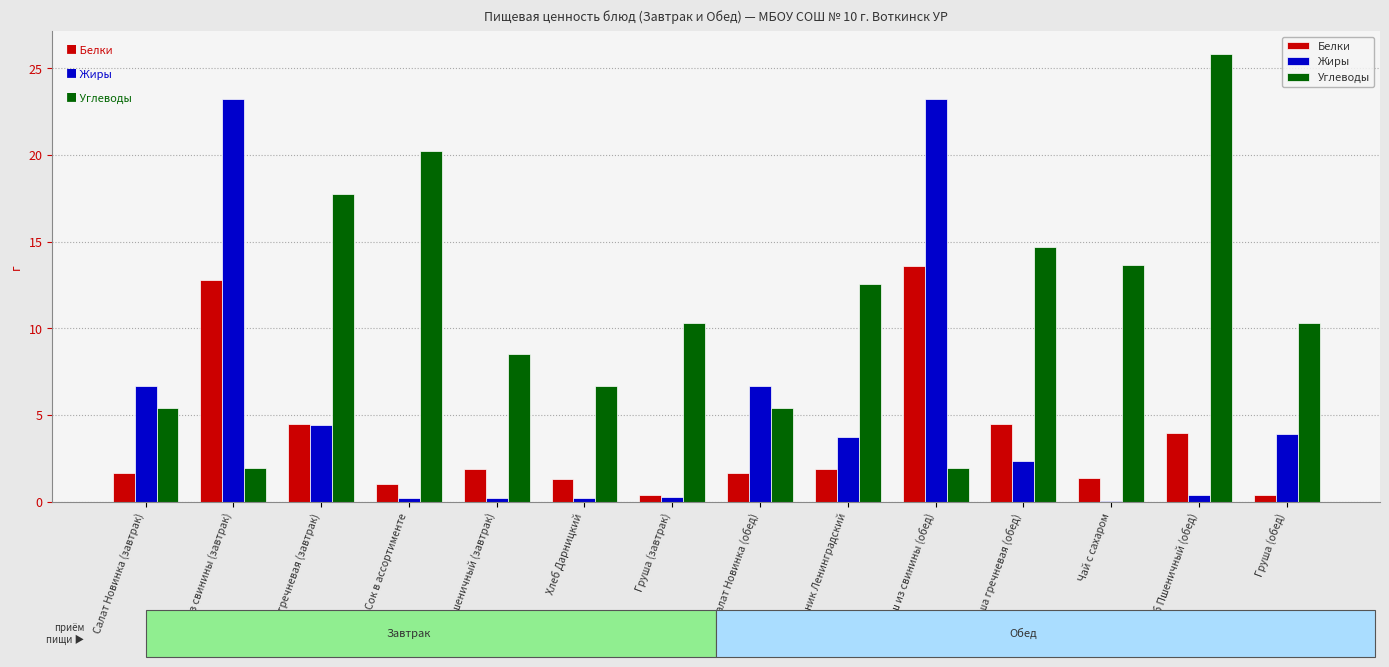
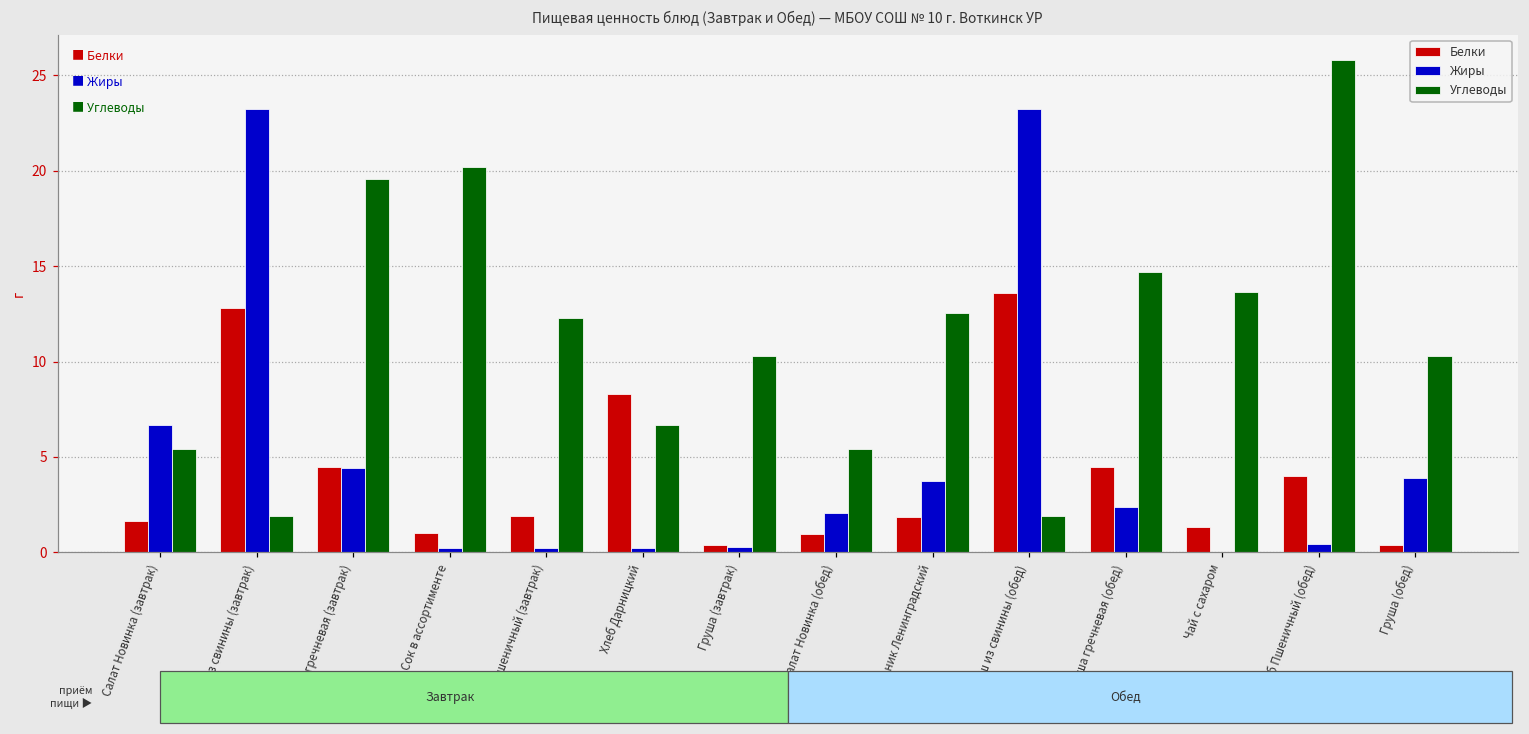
  {
    "Белки": {
      "Салат Новинка (завтрак)": 1.7,
      "Гуляш из свинины (завтрак)": 12.8,
      "Каша гречневая (завтрак)": 4.5,
      "Сок в ассортименте": 1.0,
      "Хлеб Пшеничный (завтрак)": 1.9,
-     "Хлеб Дарницкий": 1.3,
+     "Хлеб Дарницкий": 8.3,
      "Груша (завтрак)": 0.4,
-     "Салат Новинка (обед)": 1.7,
+     "Салат Новинка (обед)": 1.0,
      "Рассольник Ленинградский": 1.9,
      "Гуляш из свинины (обед)": 13.6,
      "Каша гречневая (обед)": 4.5,
      "Чай с сахаром": 1.4,
      "Хлеб Пшеничный (обед)": 4.0,
      "Груша (обед)": 0.4
    },
    "Жиры": {
      "Салат Новинка (завтрак)": 6.7,
      "Гуляш из свинины (завтрак)": 23.3,
      "Каша гречневая (завтрак)": 4.4,
      "Сок в ассортименте": 0.2,
      "Хлеб Пшеничный (завтрак)": 0.2,
      "Хлеб Дарницкий": 0.2,
      "Груша (завтрак)": 0.3,
-     "Салат Новинка (обед)": 6.7,
+     "Салат Новинка (обед)": 2.0,
      "Рассольник Ленинградский": 3.7,
      "Гуляш из свинины (обед)": 23.3,
      "Каша гречневая (обед)": 2.4,
      "Хлеб Пшеничный (обед)": 0.4,
      "Груша (обед)": 3.9
    },
    "Углеводы": {
      "Салат Новинка (завтрак)": 5.4,
      "Гуляш из свинины (завтрак)": 1.9,
-     "Каша гречневая (завтрак)": 17.7,
+     "Каша гречневая (завтрак)": 19.6,
      "Сок в ассортименте": 20.2,
-     "Хлеб Пшеничный (завтрак)": 8.5,
+     "Хлеб Пшеничный (завтрак)": 12.3,
      "Хлеб Дарницкий": 6.7,
      "Груша (завтрак)": 10.3,
      "Салат Новинка (обед)": 5.4,
      "Рассольник Ленинградский": 12.5,
      "Гуляш из свинины (обед)": 1.9,
      "Каша гречневая (обед)": 14.7,
      "Чай с сахаром": 13.7,
      "Хлеб Пшеничный (обед)": 25.8,
      "Груша (обед)": 10.3
    }
  }
